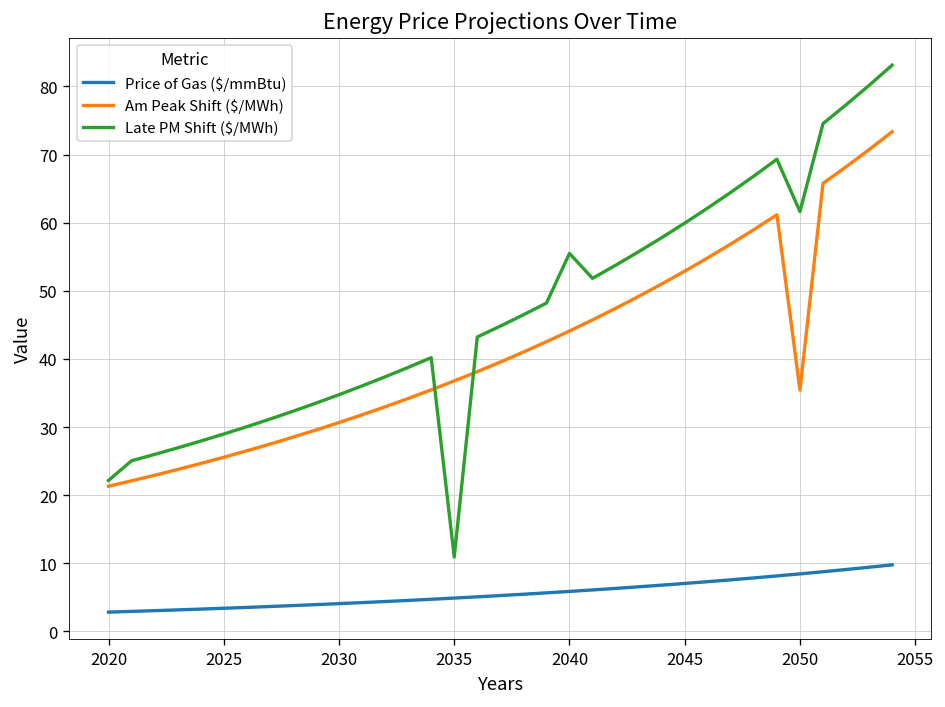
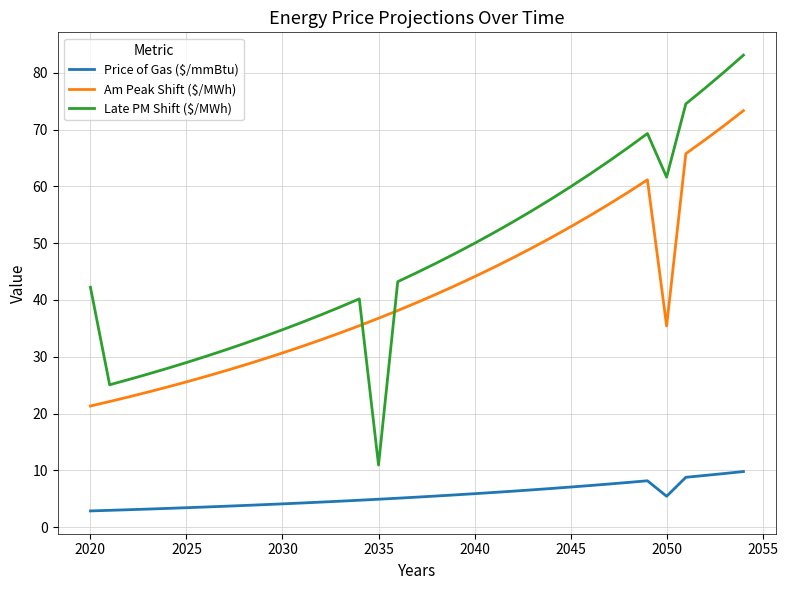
  {
    "Price of Gas ($/mmBtu)": {
      "2020": 3,
      "2025": 3,
      "2030": 4,
      "2035": 5,
      "2040": 6,
      "2045": 7,
-     "2050": 8
+     "2050": 5
    },
    "Am Peak Shift ($/MWh)": {
      "2020": 21,
      "2025": 26,
      "2030": 31,
      "2035": 37,
      "2040": 44,
      "2045": 53,
      "2050": 35
    },
    "Late PM Shift ($/MWh)": {
-     "2020": 22,
+     "2020": 42,
      "2025": 29,
      "2030": 35,
      "2035": 11,
-     "2040": 55,
+     "2040": 50,
      "2045": 60,
      "2050": 62
    }
  }
